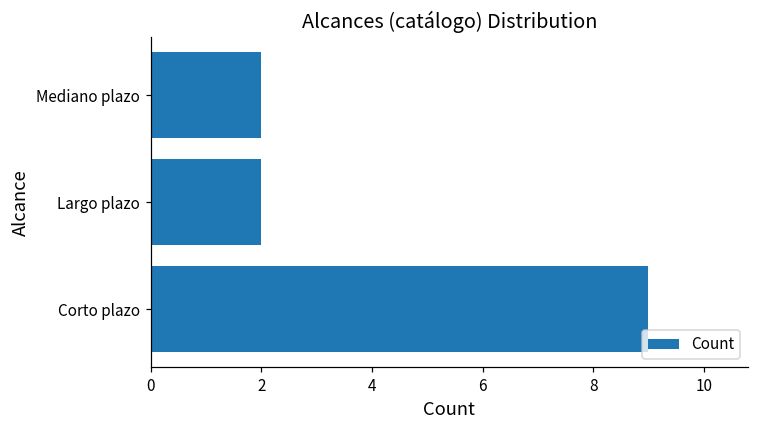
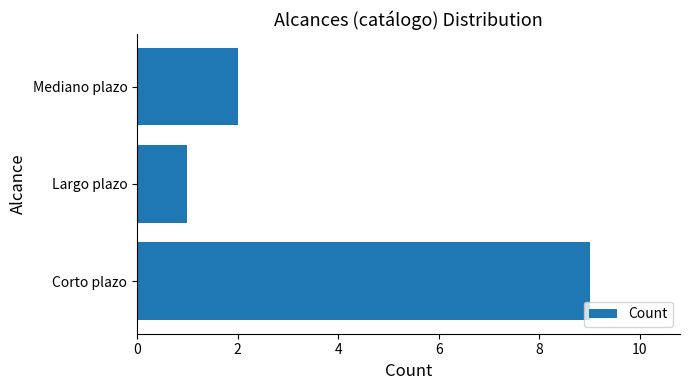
  {
    "Mediano plazo": 2,
-   "Largo plazo": 2,
+   "Largo plazo": 1,
    "Corto plazo": 9
  }
